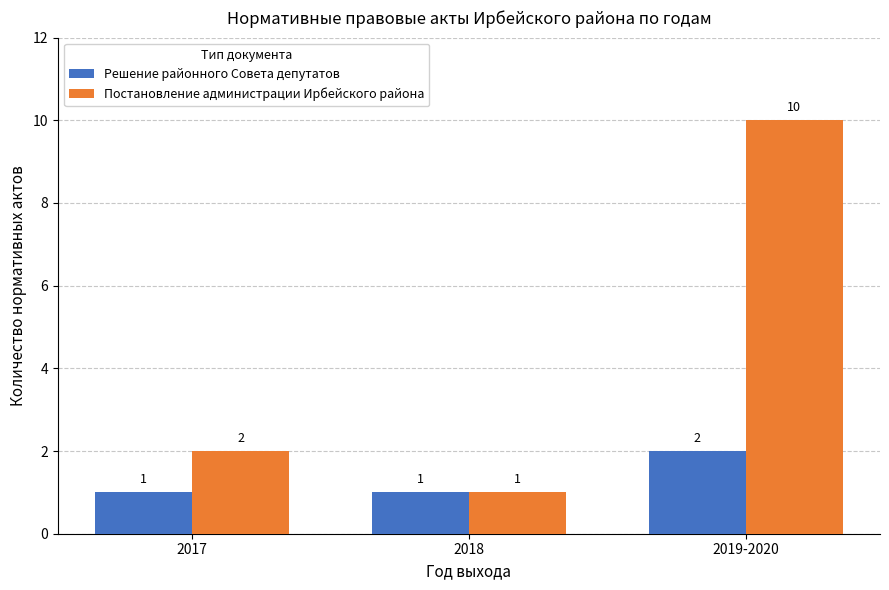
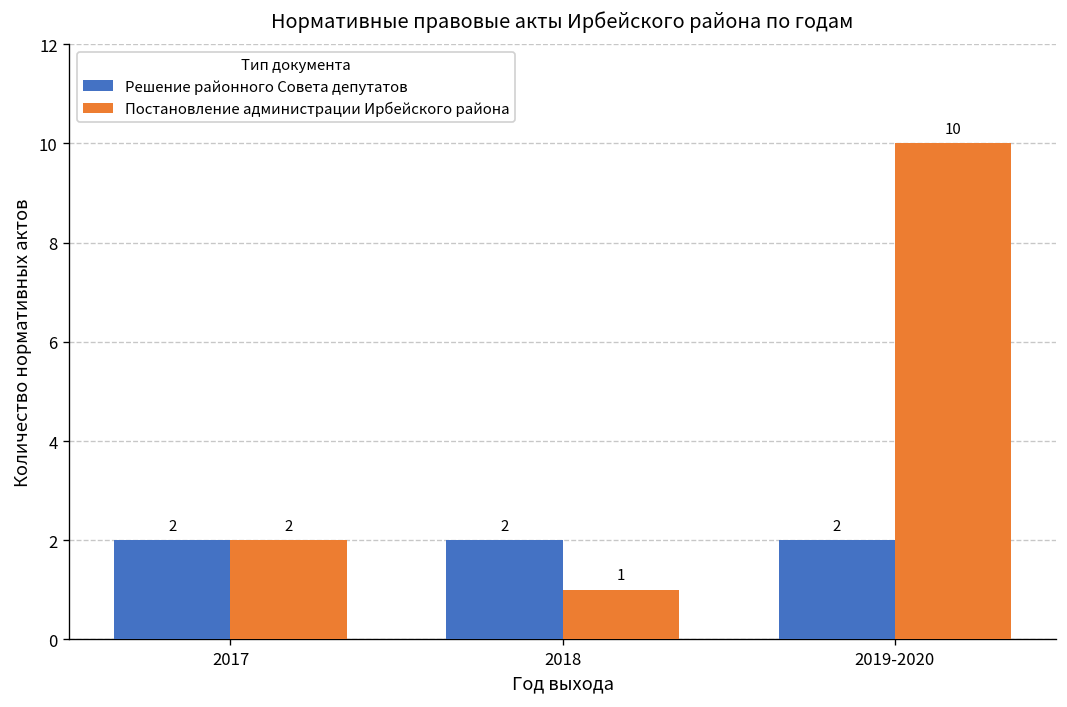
  {
    "Решение районного Совета депутатов": {
-     "2017": 1,
-     "2018": 1,
+     "2017": 2,
+     "2018": 2,
      "2019-2020": 2
    },
    "Постановление администрации Ирбейского района": {
      "2017": 2,
      "2018": 1,
      "2019-2020": 10
    }
  }
